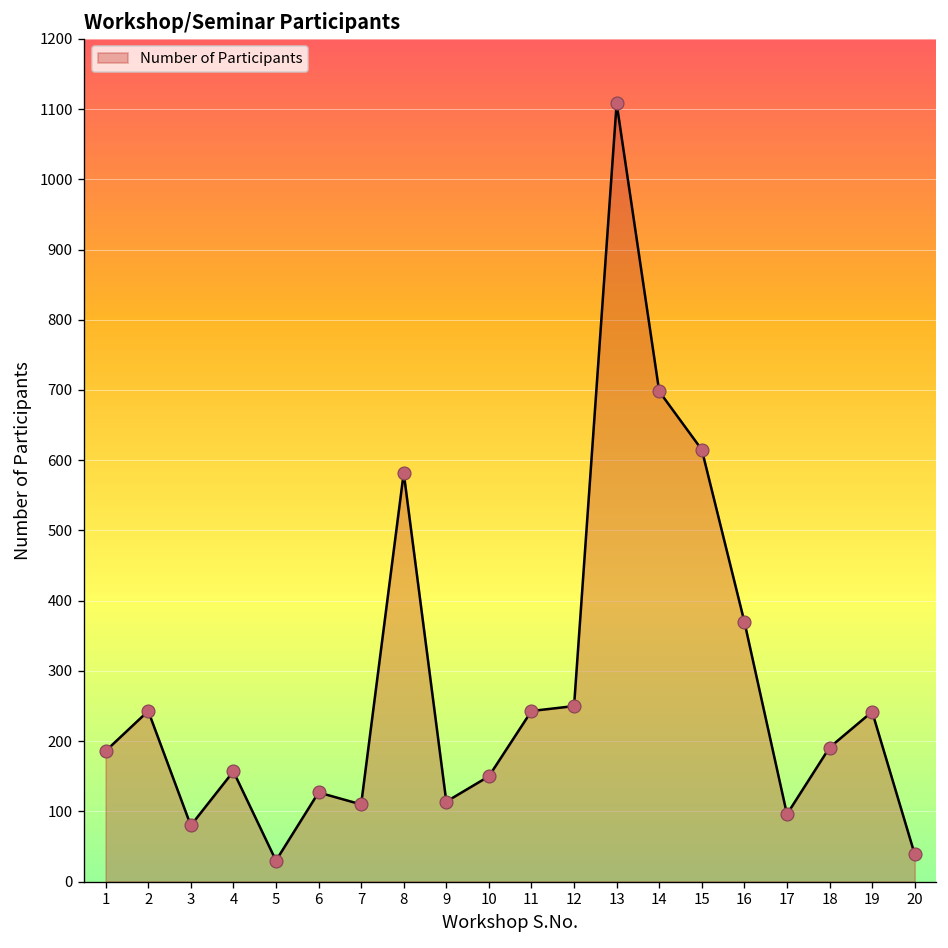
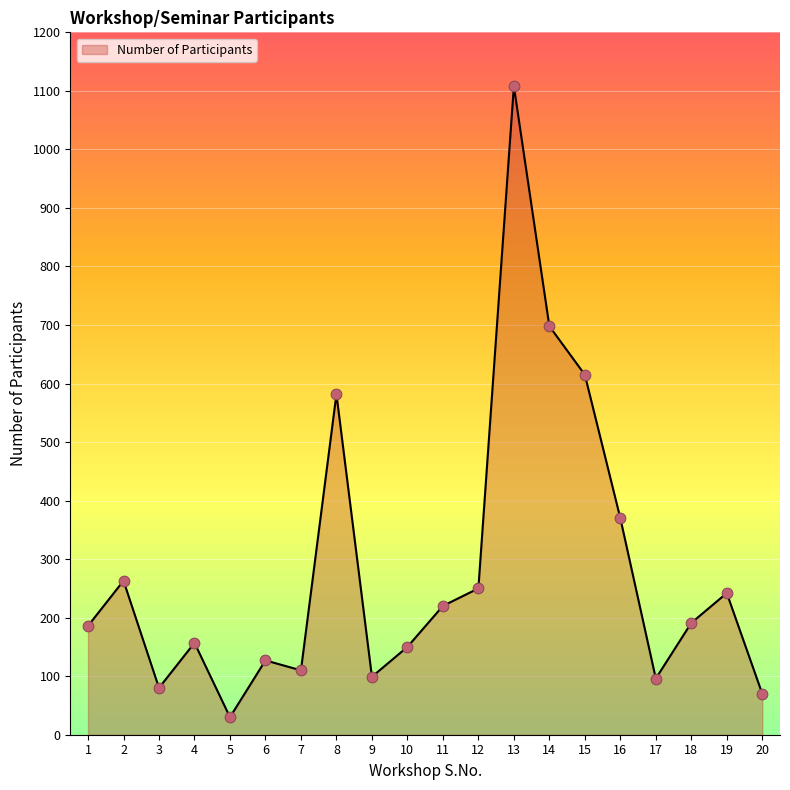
  {
    "1": 190,
-   "2": 240,
+   "2": 260,
    "3": 80,
    "4": 160,
    "5": 30,
    "6": 130,
    "7": 110,
    "8": 580,
-   "9": 110,
+   "9": 100,
    "10": 150,
-   "11": 240,
+   "11": 220,
    "12": 250,
    "13": 1110,
    "14": 700,
    "15": 620,
    "16": 370,
    "17": 100,
    "18": 190,
    "19": 240,
-   "20": 40
+   "20": 70
  }
